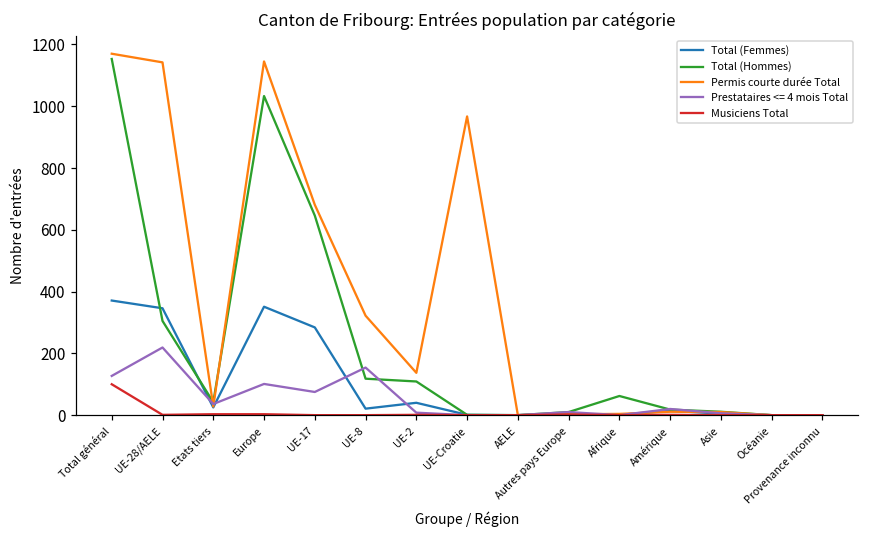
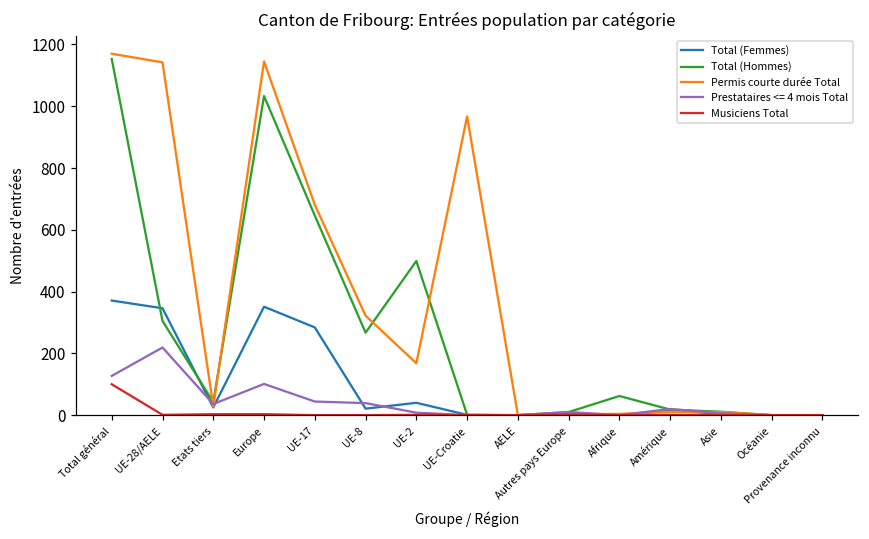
  {
    "Total (Femmes)": {
      "Total général": 370,
      "UE-28/AELE": 350,
      "Europe": 350,
      "UE-17": 280,
      "UE-8": 20,
      "UE-2": 40
    },
    "Total (Hommes)": {
      "Total général": 1150,
      "UE-28/AELE": 310,
      "Europe": 1030,
      "UE-17": 650,
-     "UE-8": 120,
-     "UE-2": 110,
+     "UE-8": 270,
+     "UE-2": 500,
      "Afrique": 60
    },
    "Permis courte durée Total": {
      "Total général": 1170,
      "UE-28/AELE": 1140,
      "Europe": 1150,
      "UE-17": 680,
      "UE-8": 320,
-     "UE-2": 140,
+     "UE-2": 170,
      "UE-Croatie": 970
    },
    "Prestataires <= 4 mois Total": {
      "Total général": 130,
      "UE-28/AELE": 220,
      "Europe": 100,
-     "UE-17": 80,
-     "UE-8": 150
+     "UE-17": 40,
+     "UE-8": 40
    },
    "Musiciens Total": {
      "Total général": 100,
      "UE-28/AELE": 0,
      "Etats tiers": 0,
      "Europe": 0,
      "UE-17": 0,
      "UE-8": 0,
      "Amérique": 0
    }
  }
